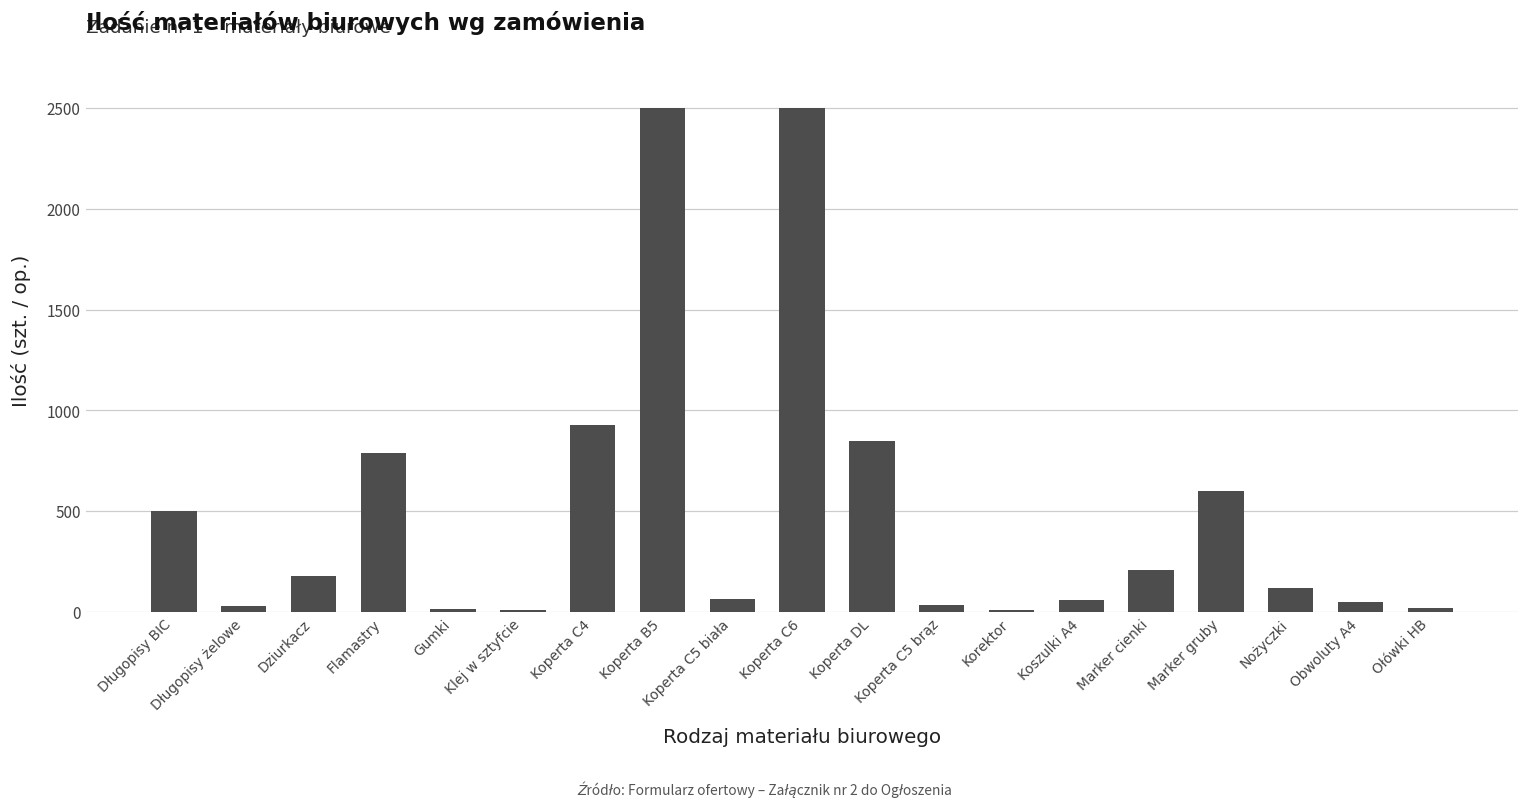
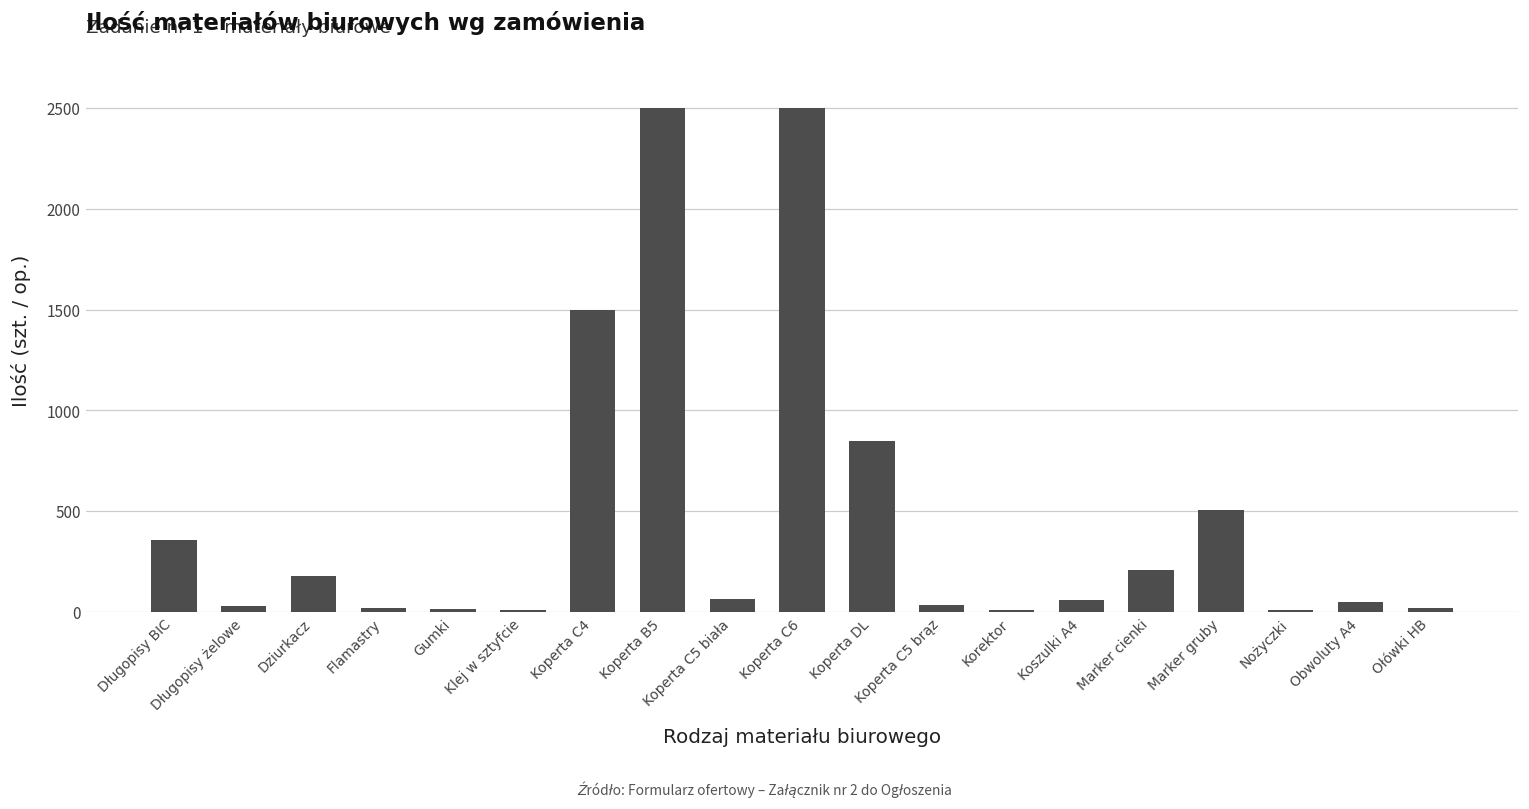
  {
-   "Długopisy BIC": 500,
+   "Długopisy BIC": 360,
    "Długopisy żelowe": 30,
    "Dziurkacz": 180,
-   "Flamastry": 790,
+   "Flamastry": 20,
    "Gumki": 20,
-   "Koperta C4": 930,
+   "Koperta C4": 1500,
    "Koperta B5": 2500,
    "Koperta C5 biała": 60,
    "Koperta C6": 2500,
    "Koperta DL": 850,
    "Koperta C5 brąz": 40,
    "Koszulki A4": 60,
    "Marker cienki": 210,
-   "Marker gruby": 600,
-   "Nożyczki": 120,
+   "Marker gruby": 510,
+   "Nożyczki": 10,
    "Obwoluty A4": 50,
    "Ołówki HB": 20
  }
